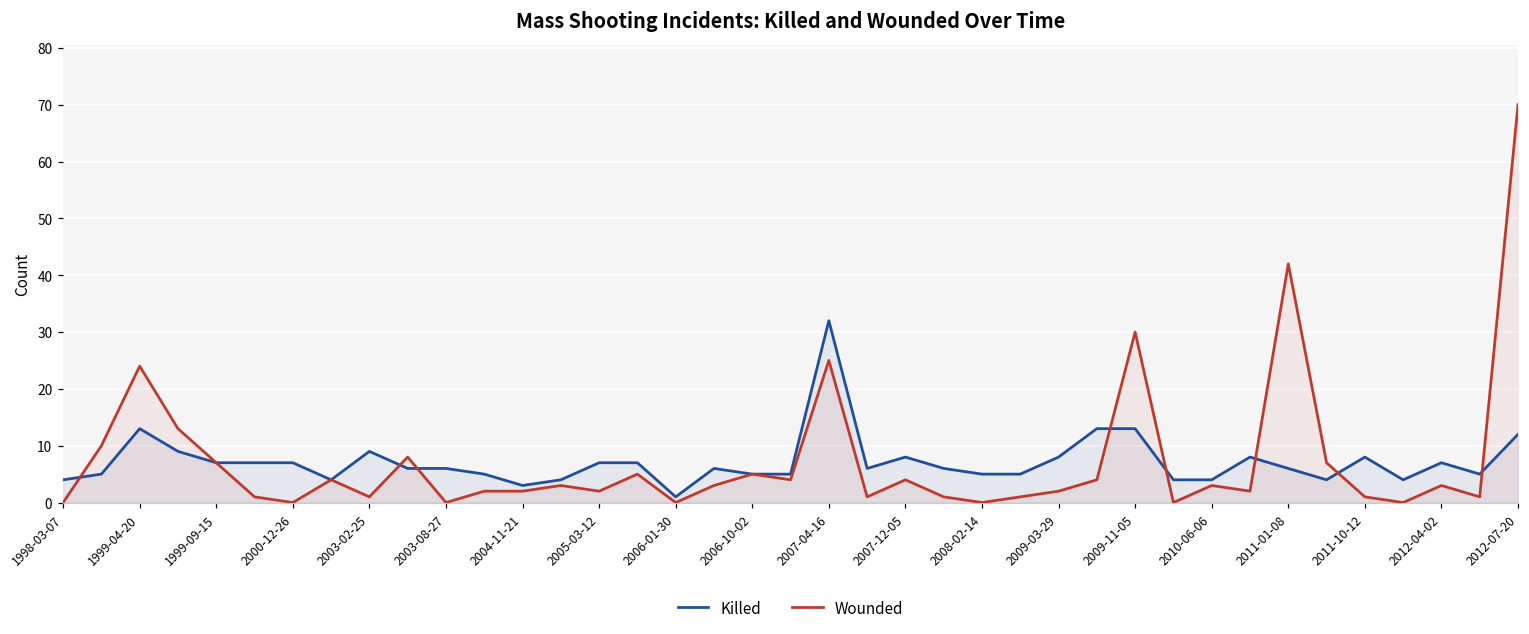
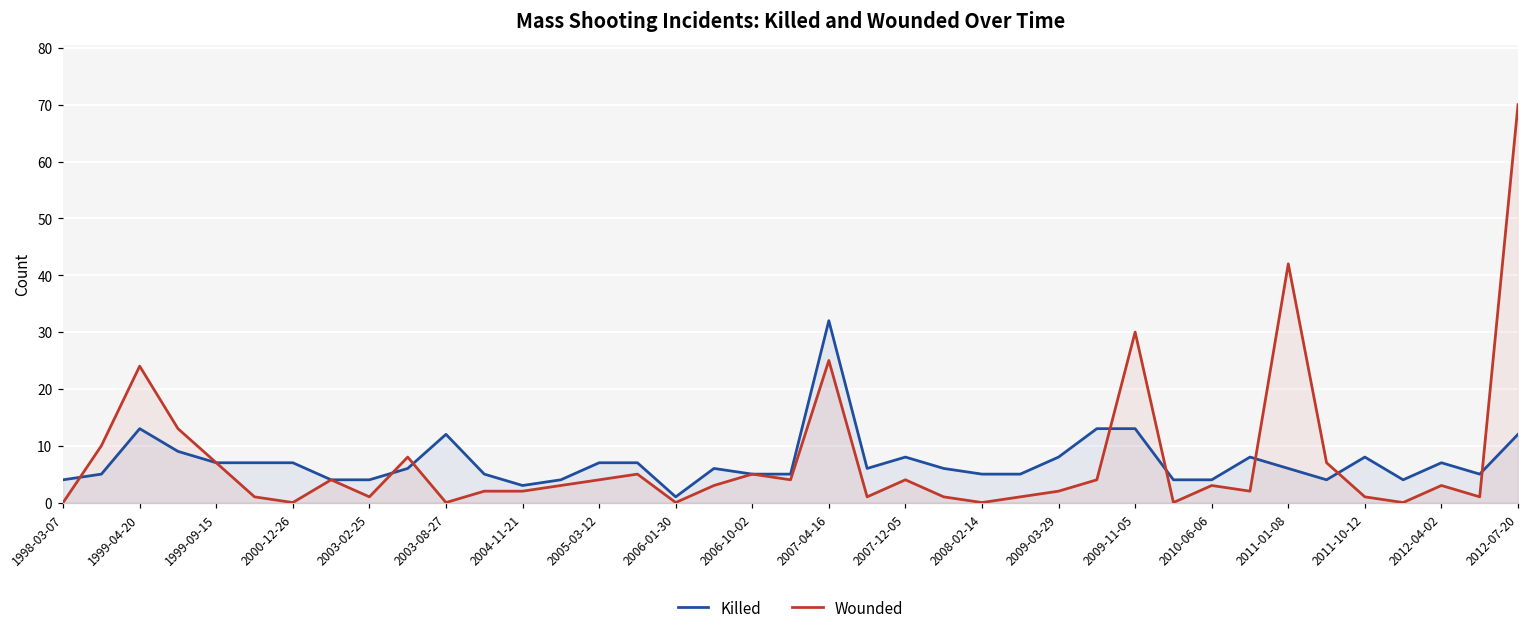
  {
    "Killed": {
      "1998-03-07": 4,
      "1999-04-20": 13,
      "2000-12-26": 7,
-     "2003-02-25": 9,
-     "2003-08-27": 6,
+     "2003-02-25": 4,
+     "2003-08-27": 12,
      "2004-11-21": 3,
      "2005-03-12": 7,
      "2006-01-30": 1,
      "2007-04-16": 32,
      "2007-12-05": 8,
      "2008-02-14": 5,
      "2009-03-29": 8,
      "2009-11-05": 13,
      "2010-06-06": 4,
      "2011-01-08": 6,
      "2011-10-12": 8,
      "2012-04-02": 7,
      "2012-07-20": 12
    },
    "Wounded": {
      "1998-03-07": 0,
      "1999-04-20": 24,
      "2000-12-26": 0,
      "2003-02-25": 1,
      "2003-08-27": 0,
      "2004-11-21": 2,
-     "2005-03-12": 2,
+     "2005-03-12": 4,
      "2006-01-30": 0,
      "2007-04-16": 25,
      "2007-12-05": 4,
      "2008-02-14": 0,
      "2009-03-29": 2,
      "2009-11-05": 30,
      "2010-06-06": 3,
      "2011-01-08": 42,
      "2011-10-12": 1,
      "2012-04-02": 3,
      "2012-07-20": 70
    }
  }
